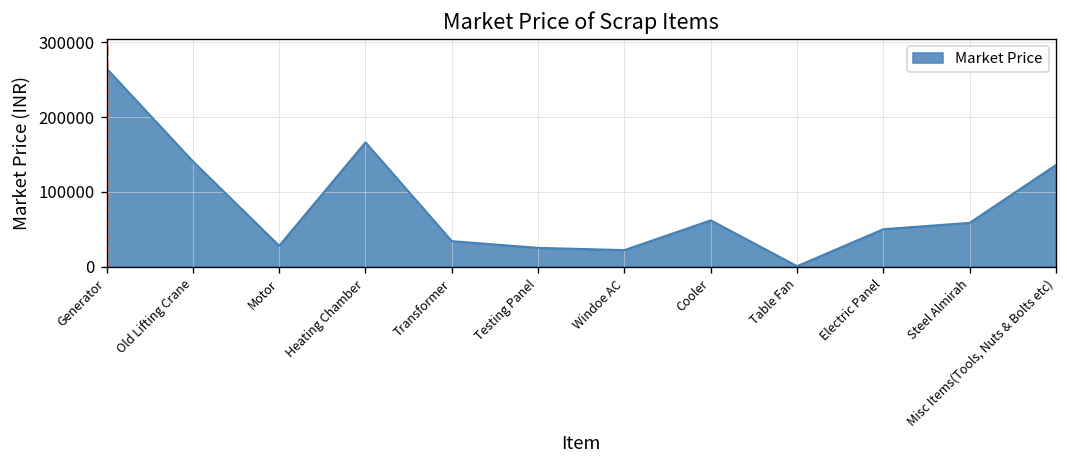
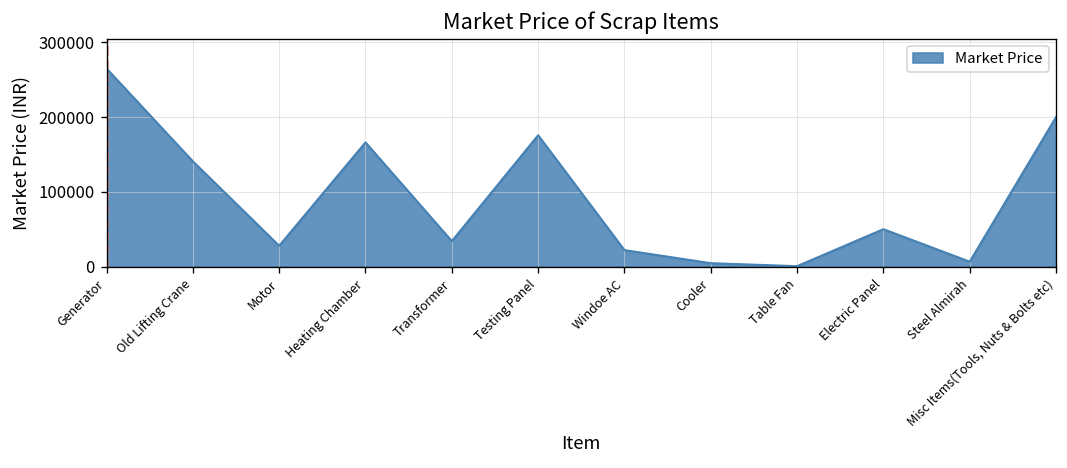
  {
    "Generator": 270000,
    "Old Lifting Crane": 140000,
    "Motor": 30000,
    "Heating Chamber": 170000,
    "Transformer": 30000,
-   "Testing Panel": 30000,
+   "Testing Panel": 180000,
    "Windoe AC": 20000,
-   "Cooler": 60000,
+   "Cooler": 0,
    "Table Fan": 0,
    "Electric Panel": 50000,
-   "Steel Almirah": 60000,
-   "Misc Items(Tools, Nuts & Bolts etc)": 140000
+   "Steel Almirah": 10000,
+   "Misc Items(Tools, Nuts & Bolts etc)": 200000
  }
